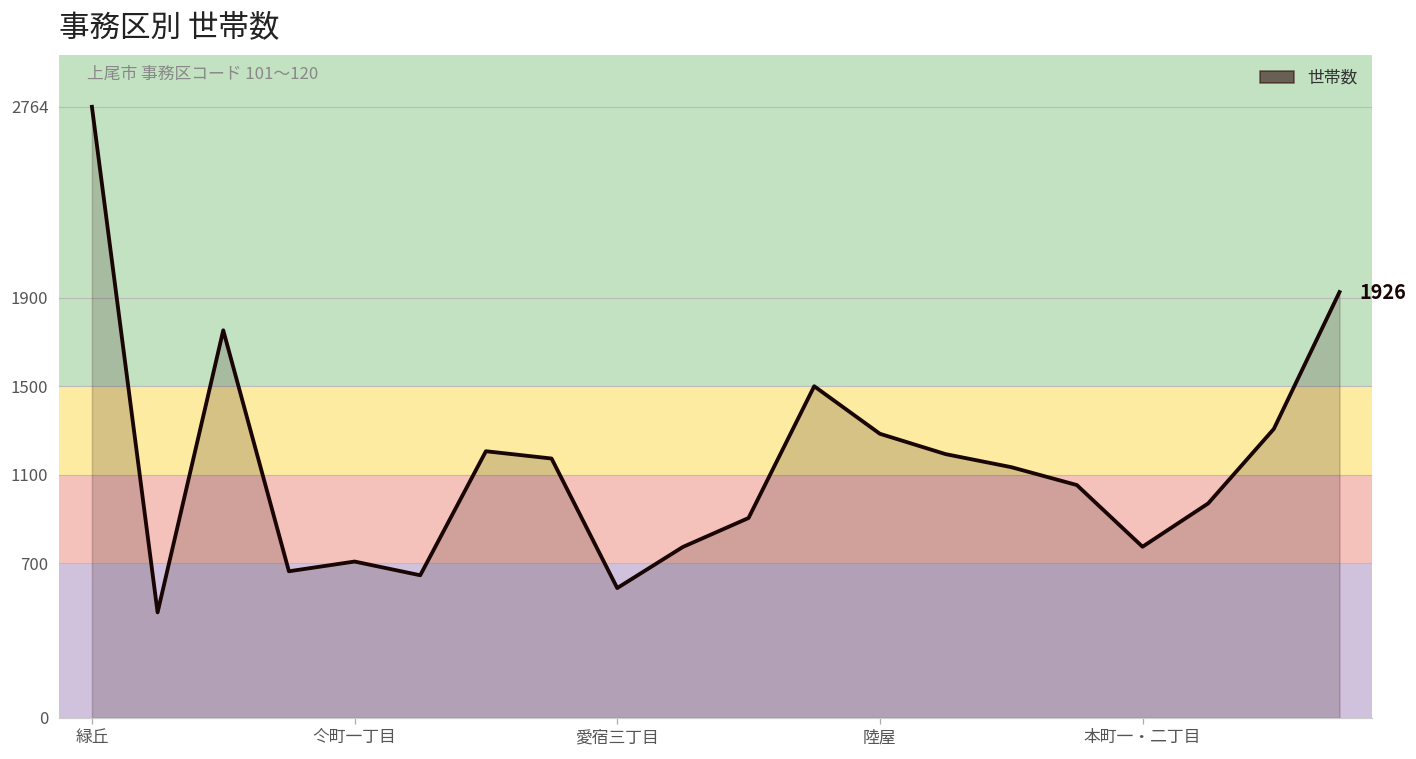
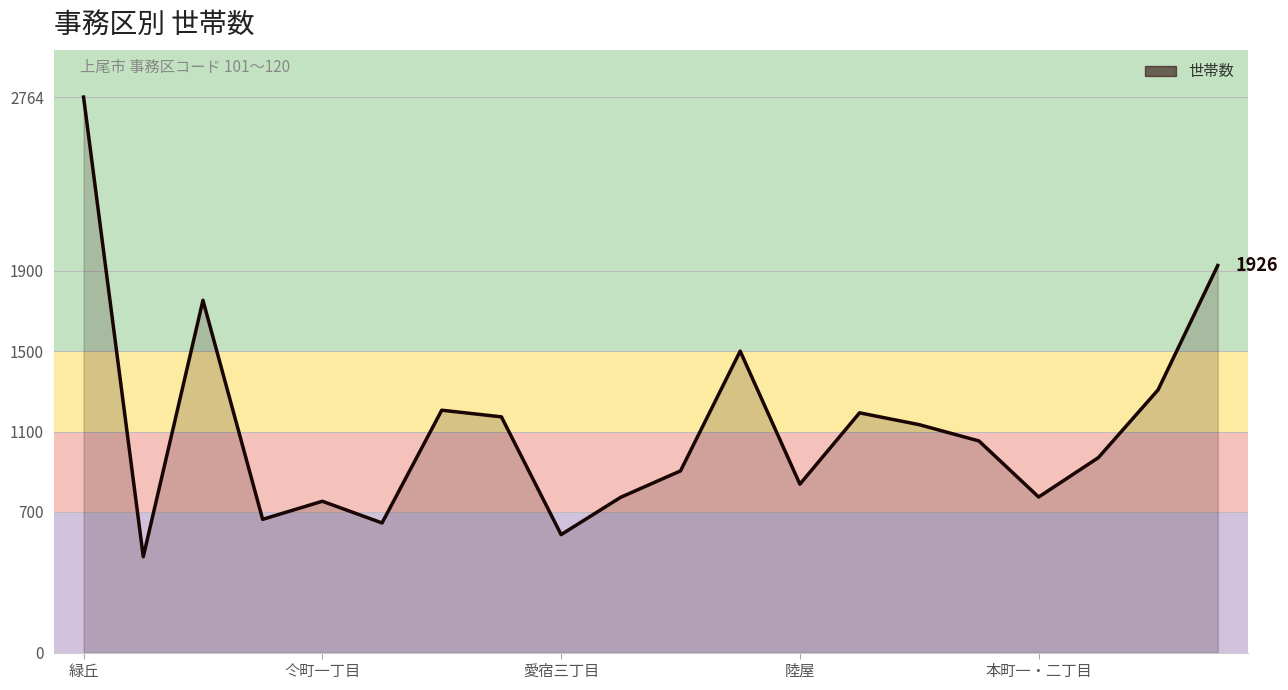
  {
    "緑丘": 2760,
-   "仒町一丁目": 710,
+   "仒町一丁目": 750,
    "愛宿三丁目": 590,
-   "陸屋": 1290,
+   "陸屋": 840,
    "本町一・二丁目": 770
  }
